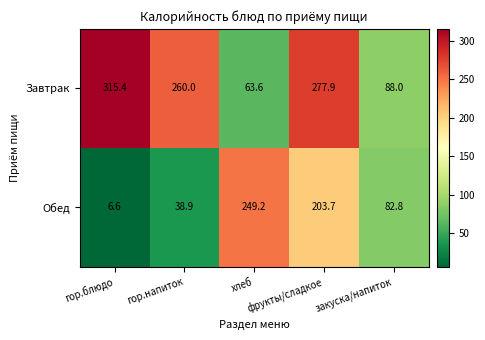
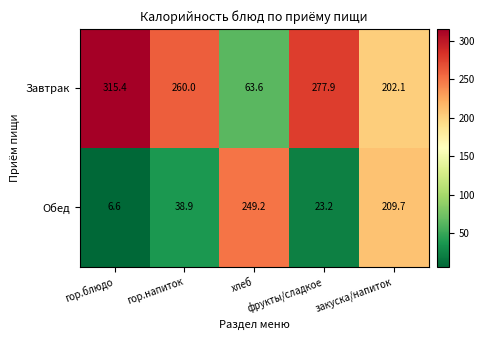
  {
    "Завтрак": {
      "гор.блюдо": 315.4,
      "гор.напиток": 260.0,
      "хлеб": 63.6,
      "фрукты/сладкое": 277.9,
-     "закуска/напиток": 88.0
+     "закуска/напиток": 202.1
    },
    "Обед": {
      "гор.блюдо": 6.6,
      "гор.напиток": 38.9,
      "хлеб": 249.2,
-     "фрукты/сладкое": 203.7,
-     "закуска/напиток": 82.8
+     "фрукты/сладкое": 23.2,
+     "закуска/напиток": 209.7
    }
  }
